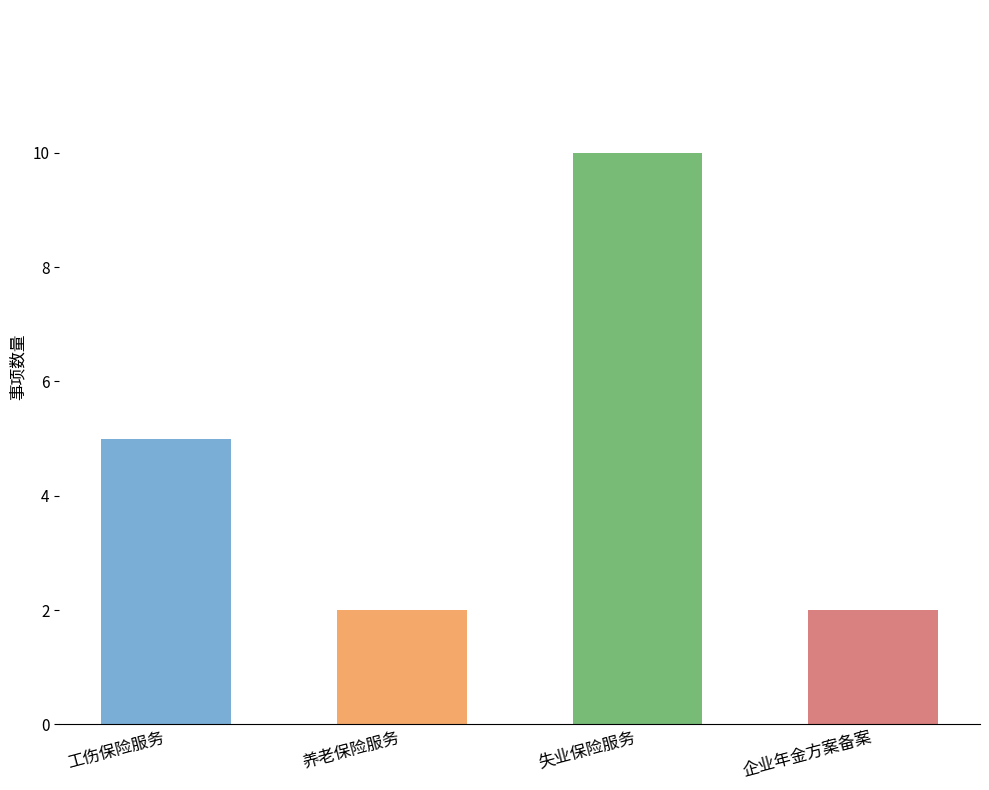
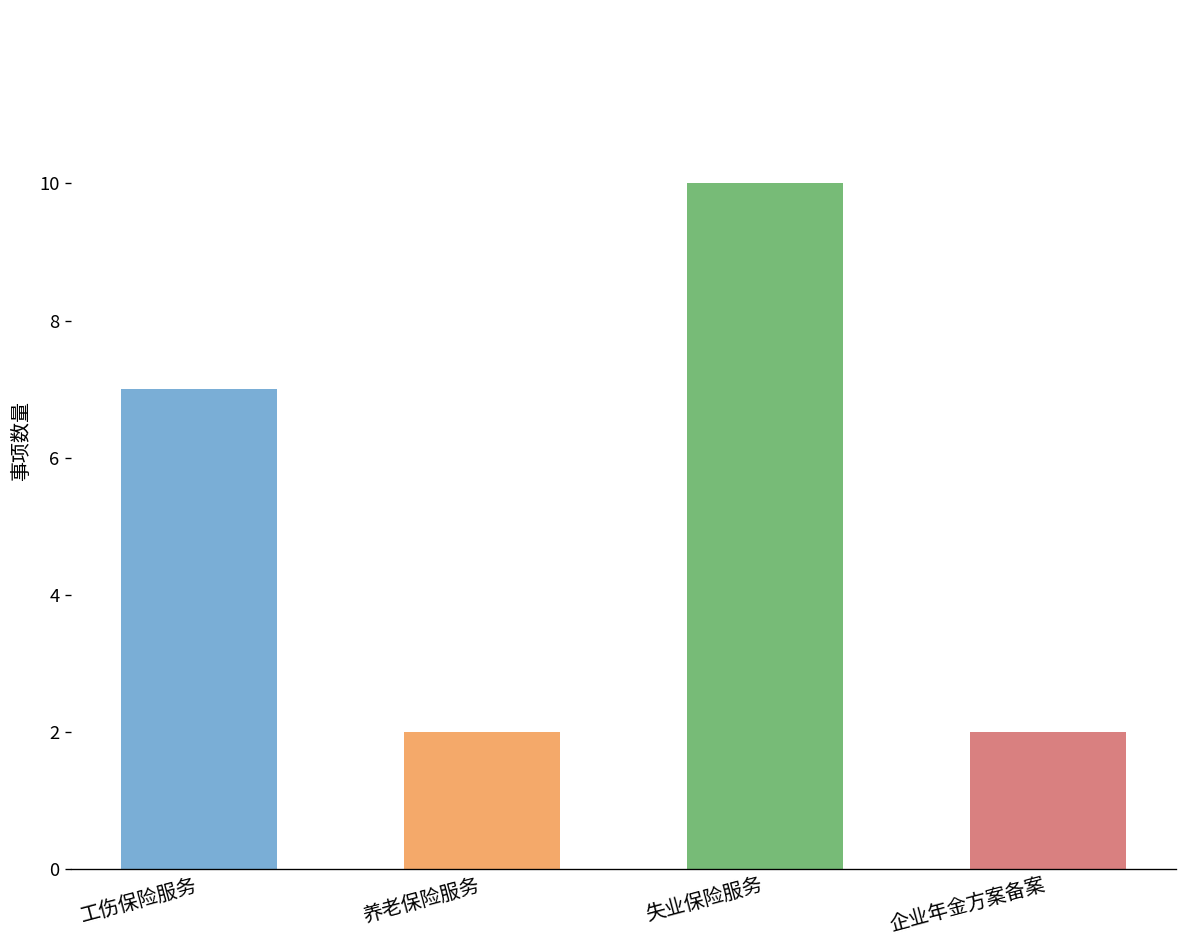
  {
-   "工伤保险服务": 5,
+   "工伤保险服务": 7,
    "养老保险服务": 2,
    "失业保险服务": 10,
    "企业年金方案备案": 2
  }
